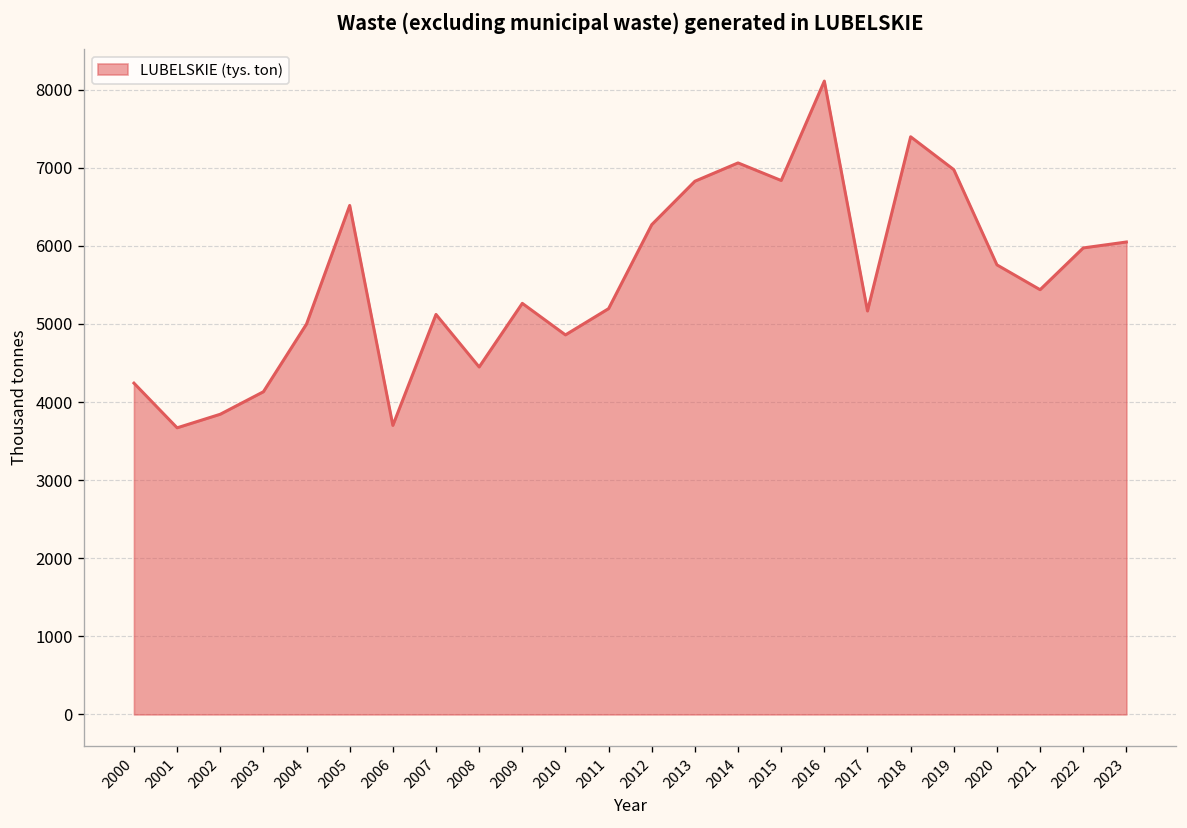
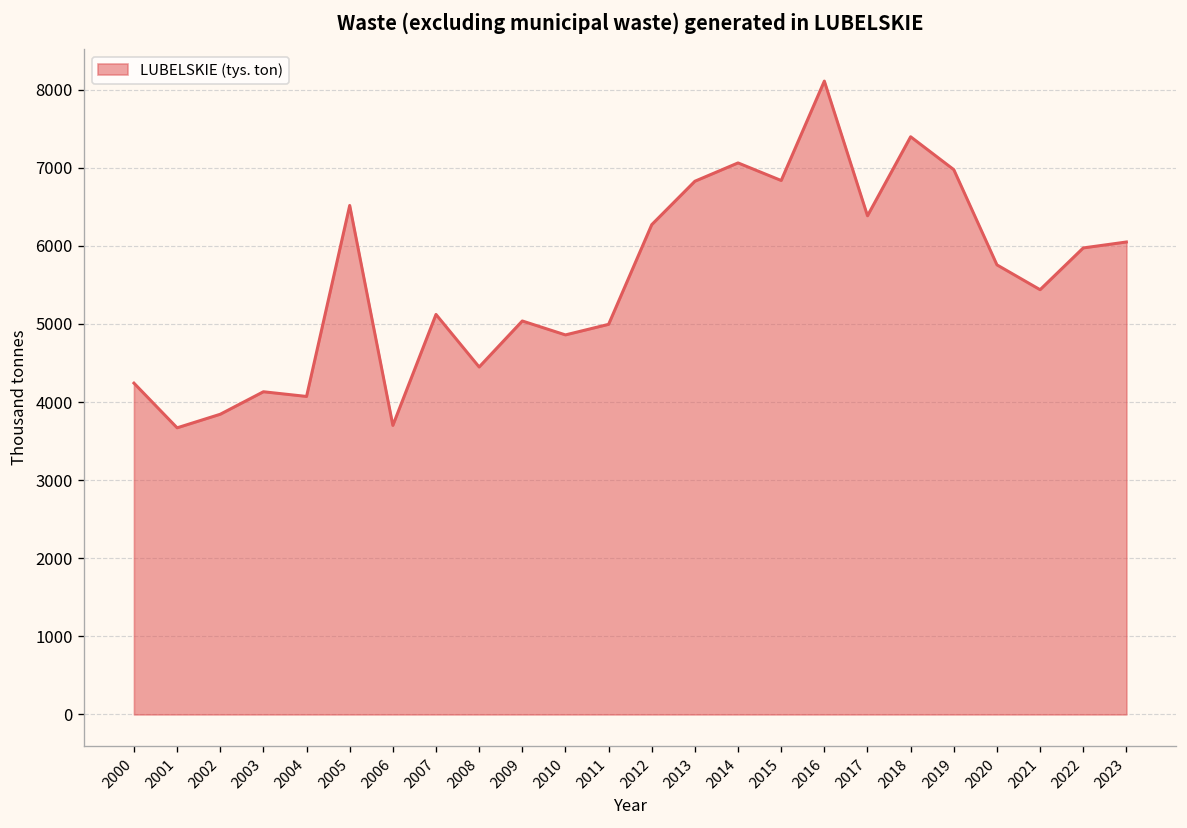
  {
    "2000": 4200,
    "2001": 3700,
    "2002": 3800,
    "2003": 4100,
-   "2004": 5000,
+   "2004": 4100,
    "2005": 6500,
    "2006": 3700,
    "2007": 5100,
    "2008": 4400,
-   "2009": 5300,
+   "2009": 5000,
    "2010": 4900,
-   "2011": 5200,
+   "2011": 5000,
    "2012": 6300,
    "2013": 6800,
    "2014": 7100,
    "2015": 6800,
    "2016": 8100,
-   "2017": 5200,
+   "2017": 6400,
    "2018": 7400,
    "2019": 7000,
    "2020": 5800,
    "2021": 5400,
    "2022": 6000,
    "2023": 6100
  }
